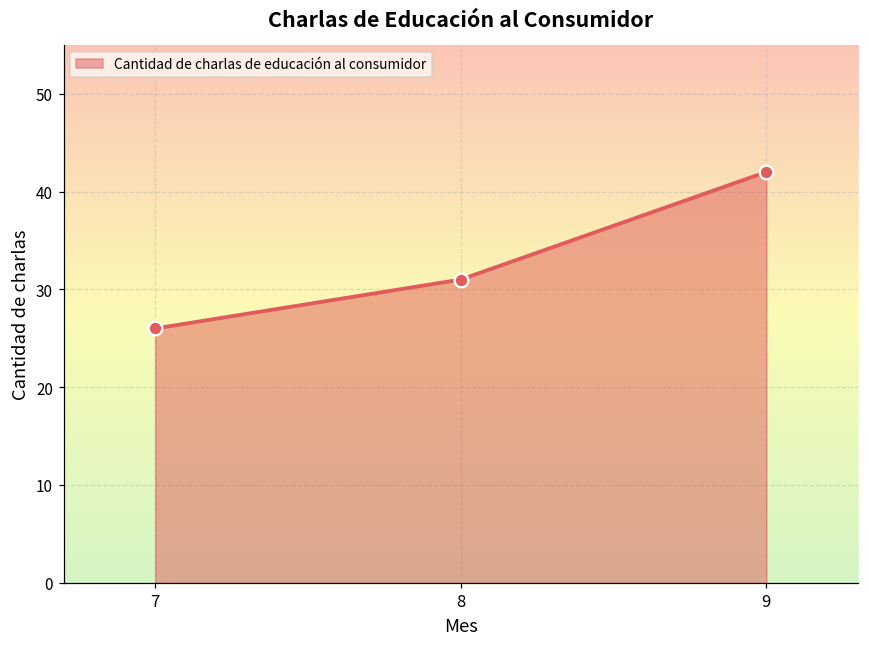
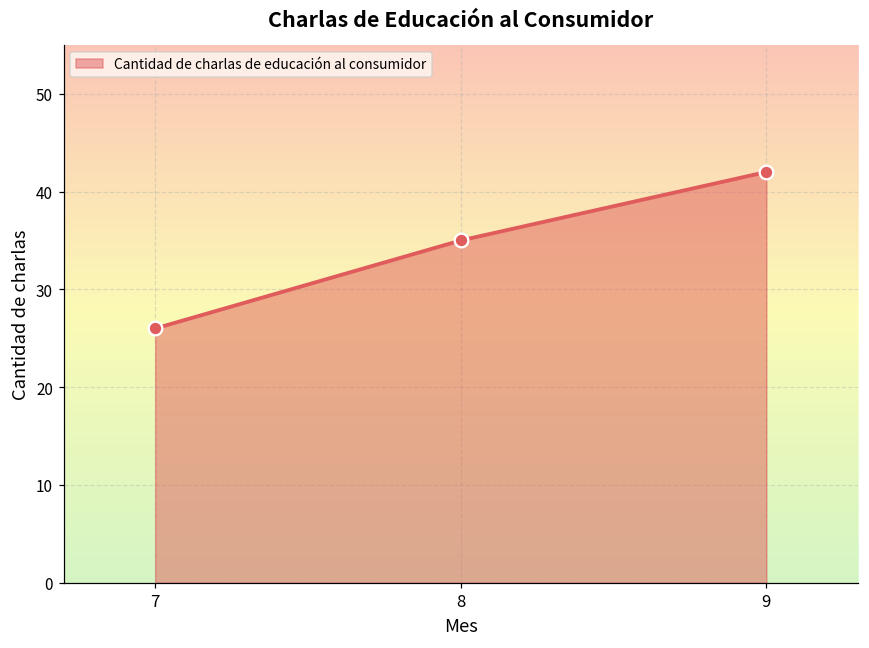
  {
    "7": 26,
-   "8": 31,
+   "8": 35,
    "9": 42
  }
